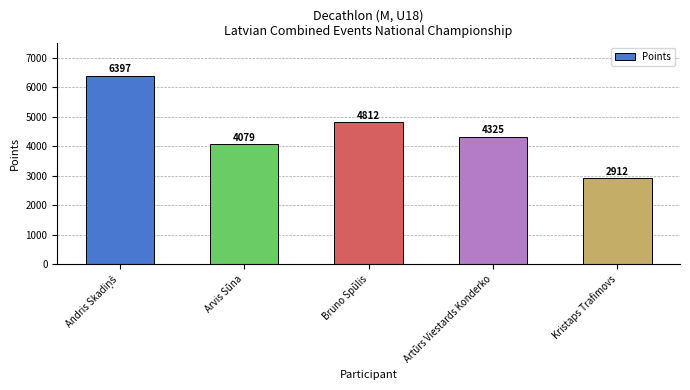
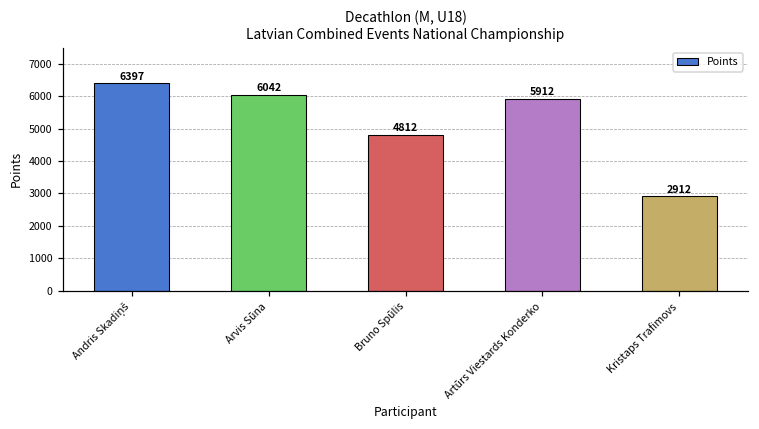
  {
    "Andris Skadiņš": 6397,
-   "Arvis Sūna": 4079,
+   "Arvis Sūna": 6042,
    "Bruno Spūlis": 4812,
-   "Artūrs Viestards Konderko": 4325,
+   "Artūrs Viestards Konderko": 5912,
    "Kristaps Trafimovs": 2912
  }
